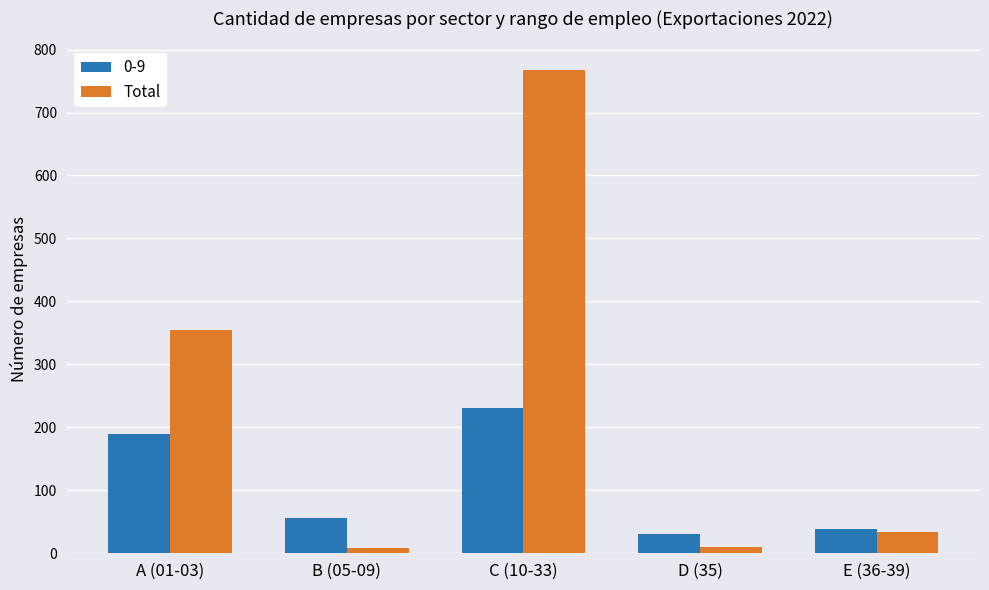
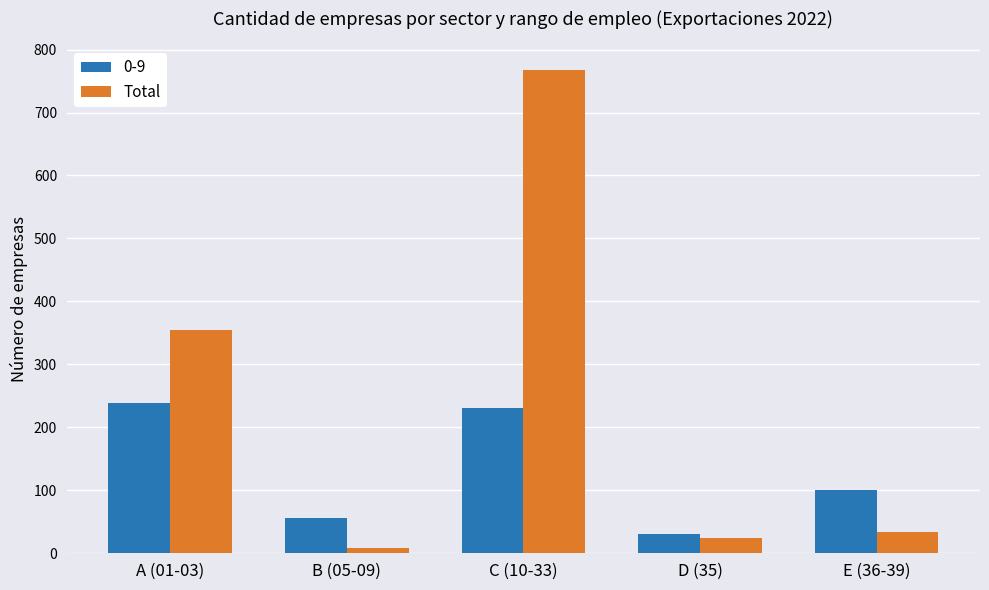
  {
    "0-9": {
-     "A (01-03)": 190,
+     "A (01-03)": 240,
      "B (05-09)": 60,
      "C (10-33)": 230,
      "D (35)": 30,
-     "E (36-39)": 40
+     "E (36-39)": 100
    },
    "Total": {
      "A (01-03)": 360,
      "B (05-09)": 10,
      "C (10-33)": 770,
-     "D (35)": 10,
+     "D (35)": 20,
      "E (36-39)": 30
    }
  }
